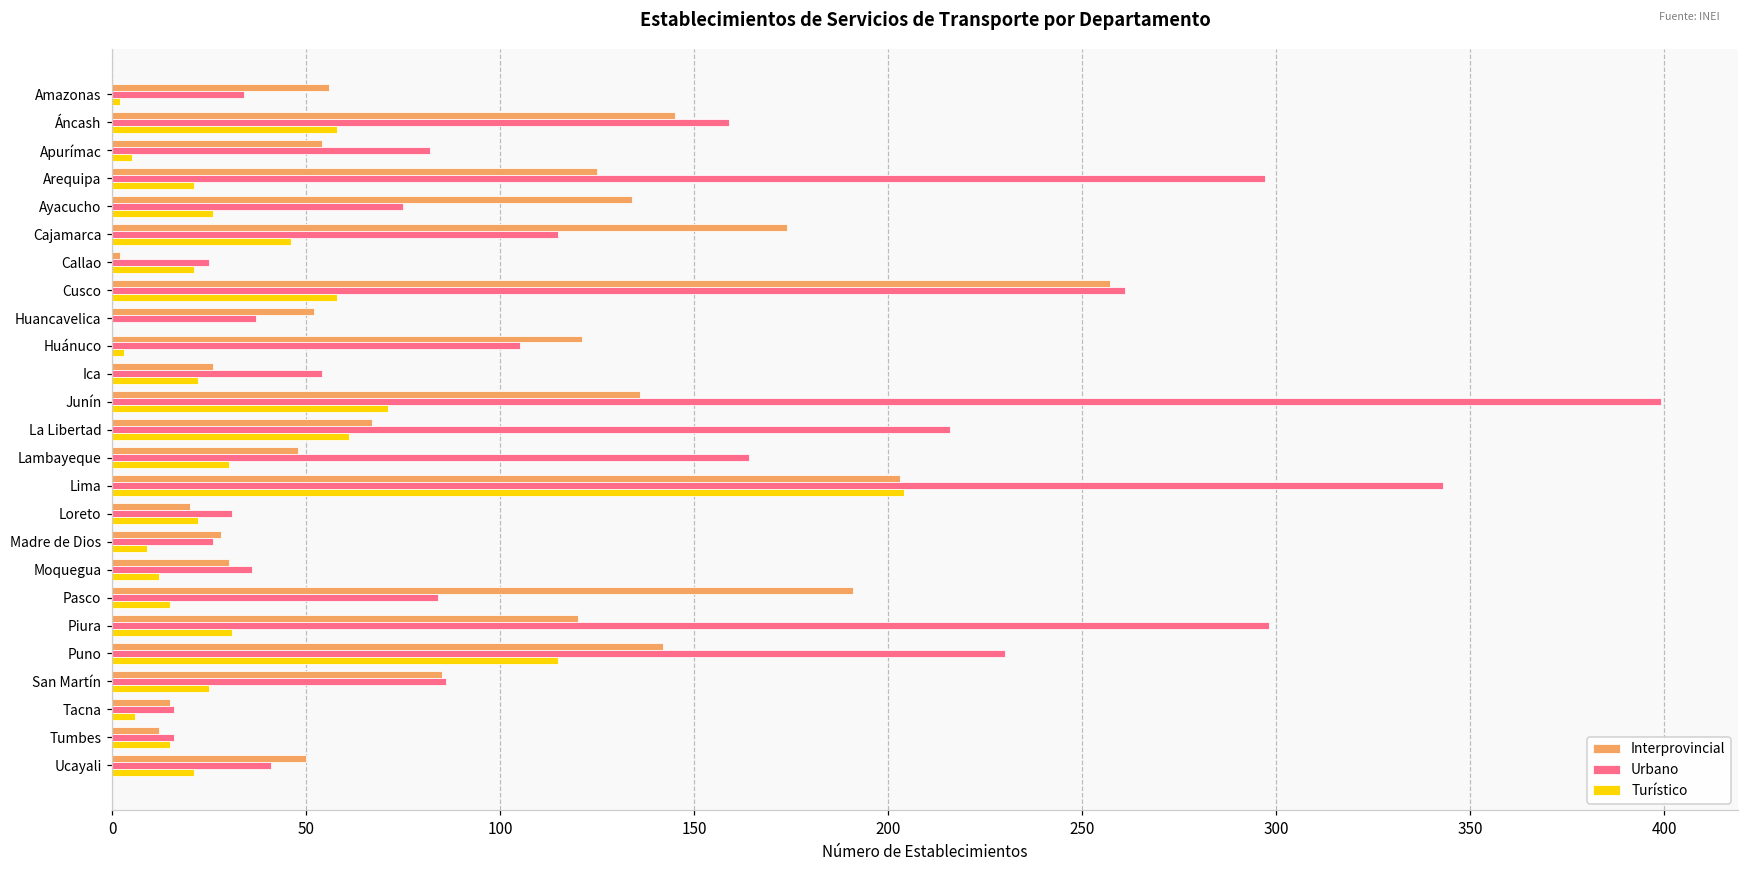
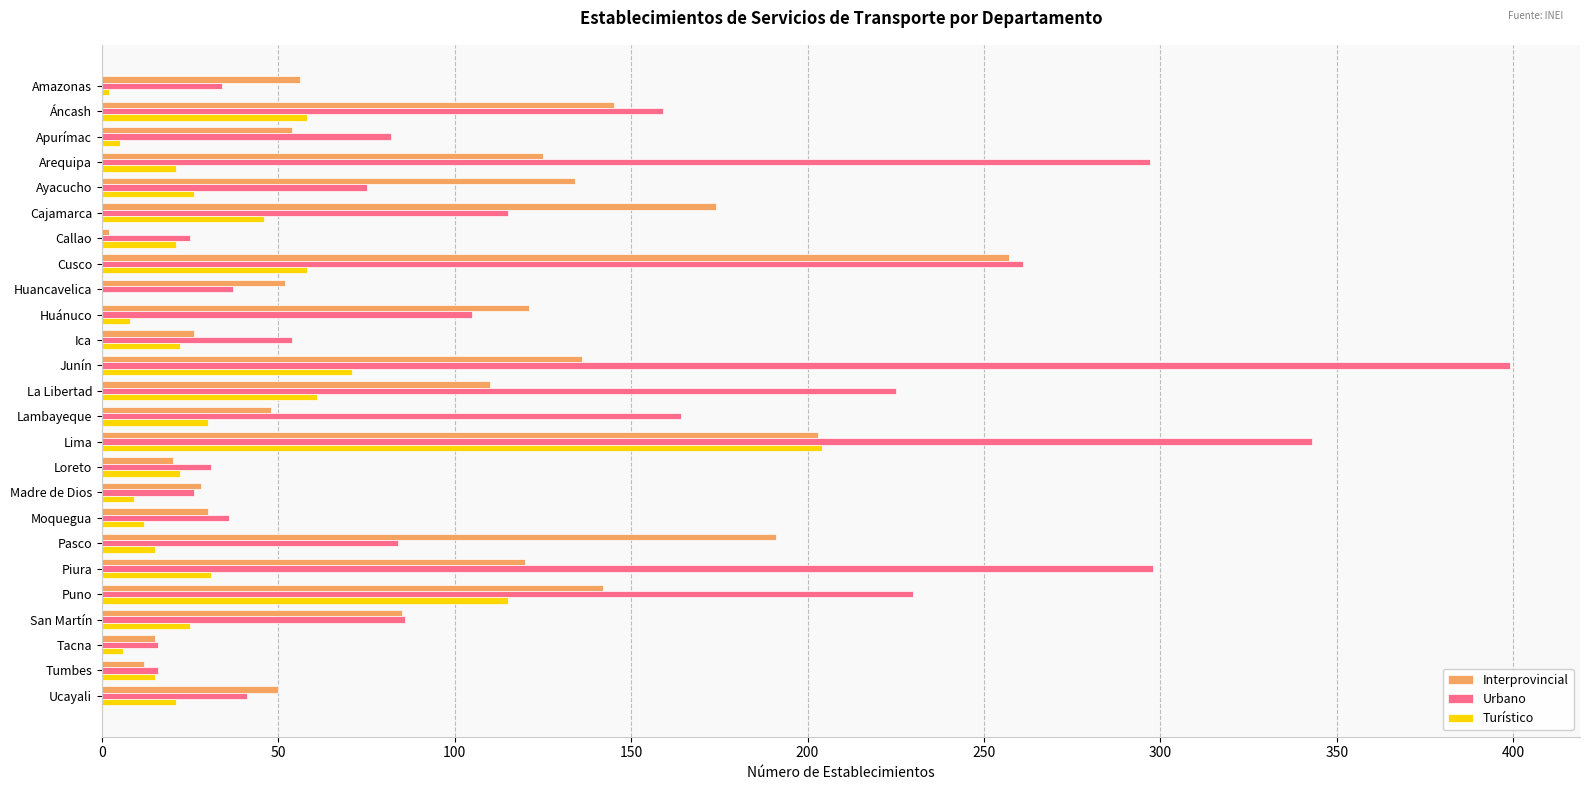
  {
    "Interprovincial": {
      "Amazonas": 56,
      "Áncash": 145,
      "Apurímac": 54,
      "Arequipa": 125,
      "Ayacucho": 134,
      "Cajamarca": 174,
      "Callao": 2,
      "Cusco": 257,
      "Huancavelica": 52,
      "Huánuco": 121,
      "Ica": 26,
      "Junín": 136,
-     "La Libertad": 67,
+     "La Libertad": 110,
      "Lambayeque": 48,
      "Lima": 203,
      "Loreto": 20,
      "Madre de Dios": 28,
      "Moquegua": 30,
      "Pasco": 191,
      "Piura": 120,
      "Puno": 142,
      "San Martín": 85,
      "Tacna": 15,
      "Tumbes": 12,
      "Ucayali": 50
    },
    "Urbano": {
      "Amazonas": 34,
      "Áncash": 159,
      "Apurímac": 82,
      "Arequipa": 297,
      "Ayacucho": 75,
      "Cajamarca": 115,
      "Callao": 25,
      "Cusco": 261,
      "Huancavelica": 37,
      "Huánuco": 105,
      "Ica": 54,
      "Junín": 399,
-     "La Libertad": 216,
+     "La Libertad": 225,
      "Lambayeque": 164,
      "Lima": 343,
      "Loreto": 31,
      "Madre de Dios": 26,
      "Moquegua": 36,
      "Pasco": 84,
      "Piura": 298,
      "Puno": 230,
      "San Martín": 86,
      "Tacna": 16,
      "Tumbes": 16,
      "Ucayali": 41
    },
    "Turístico": {
      "Amazonas": 2,
      "Áncash": 58,
      "Apurímac": 5,
      "Arequipa": 21,
      "Ayacucho": 26,
      "Cajamarca": 46,
      "Callao": 21,
      "Cusco": 58,
      "Huancavelica": 0,
-     "Huánuco": 3,
+     "Huánuco": 8,
      "Ica": 22,
      "Junín": 71,
      "La Libertad": 61,
      "Lambayeque": 30,
      "Lima": 204,
      "Loreto": 22,
      "Madre de Dios": 9,
      "Moquegua": 12,
      "Pasco": 15,
      "Piura": 31,
      "Puno": 115,
      "San Martín": 25,
      "Tacna": 6,
      "Tumbes": 15,
      "Ucayali": 21
    }
  }
